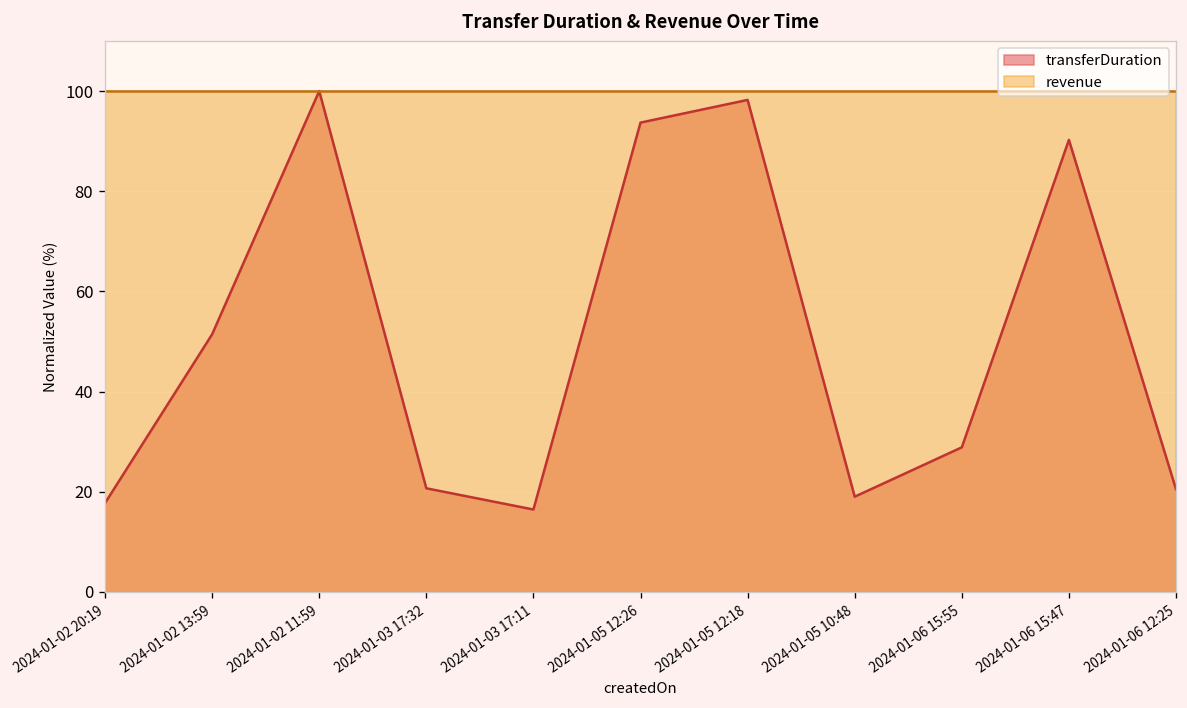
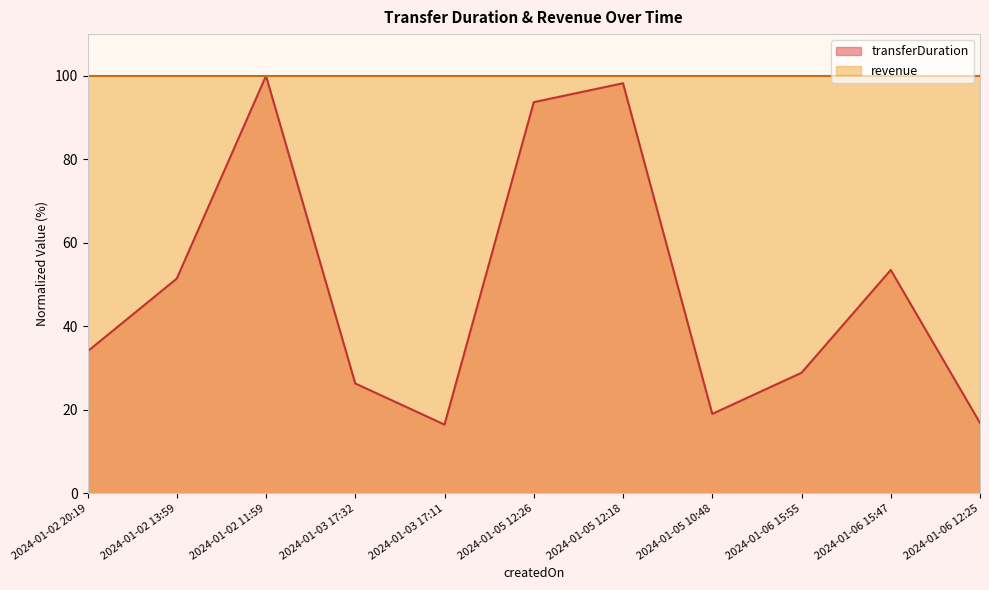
  {
    "transferDuration": {
-     "2024-01-02 20:19": 18,
+     "2024-01-02 20:19": 34,
      "2024-01-02 13:59": 51,
-     "2024-01-03 17:32": 21,
+     "2024-01-03 17:32": 26,
      "2024-01-03 17:11": 16,
      "2024-01-05 12:26": 94,
      "2024-01-05 12:18": 98,
      "2024-01-05 10:48": 19,
      "2024-01-06 15:55": 29,
-     "2024-01-06 15:47": 90,
-     "2024-01-06 12:25": 20
+     "2024-01-06 15:47": 53,
+     "2024-01-06 12:25": 17
    },
    "revenue": {
      "2024-01-02 20:19": 100,
      "2024-01-02 13:59": 100,
      "2024-01-03 17:32": 100,
      "2024-01-03 17:11": 100,
      "2024-01-05 12:26": 100,
      "2024-01-05 12:18": 100,
      "2024-01-05 10:48": 100,
      "2024-01-06 15:55": 100,
      "2024-01-06 12:25": 100
    }
  }
